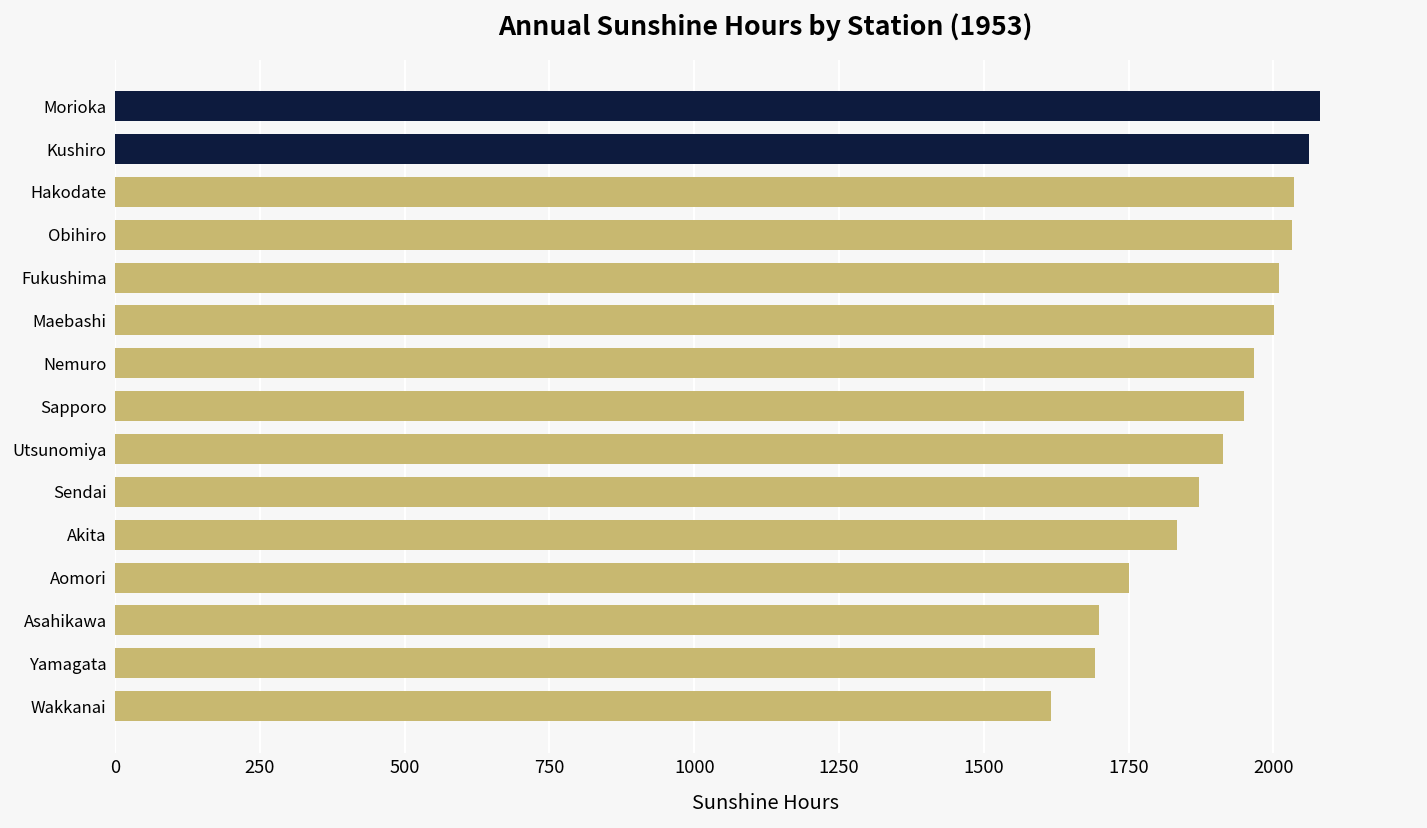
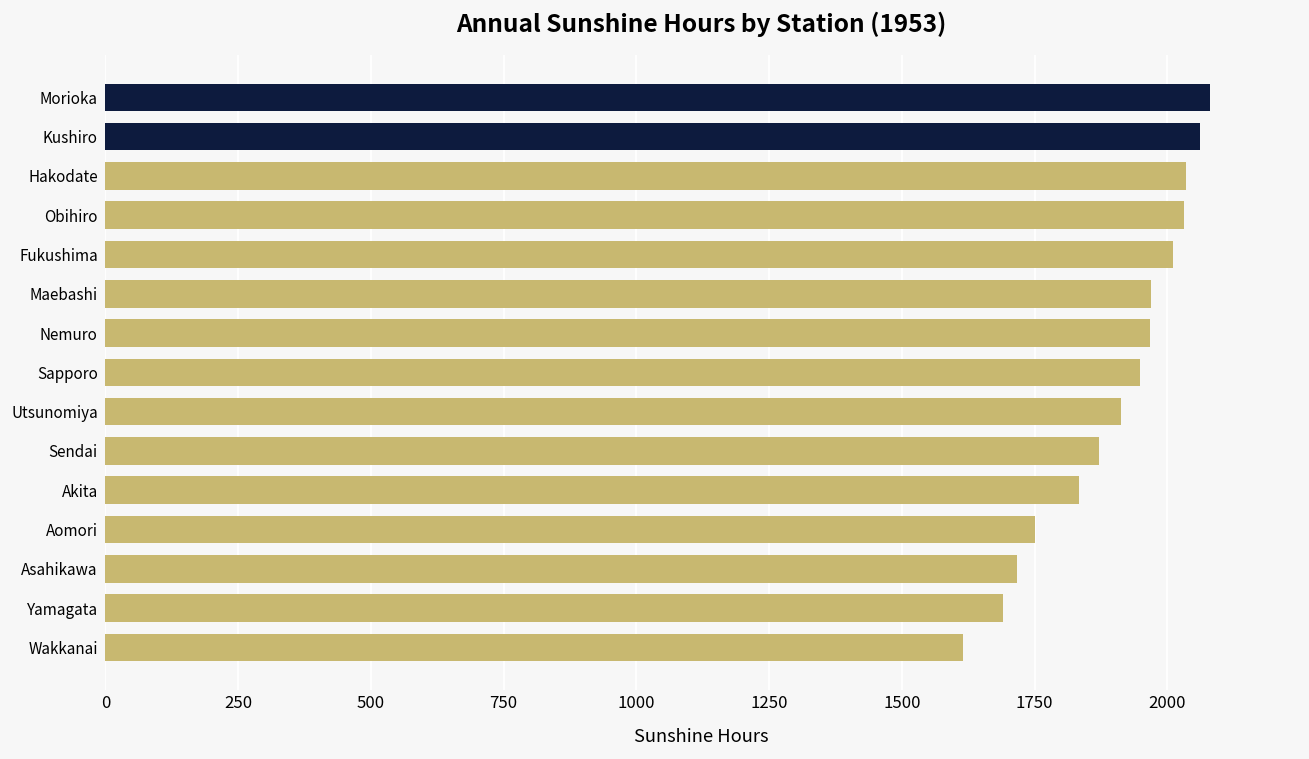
  {
    "Morioka": 2080,
    "Kushiro": 2060,
    "Hakodate": 2030,
    "Obihiro": 2030,
    "Fukushima": 2010,
-   "Maebashi": 2000,
+   "Maebashi": 1970,
    "Nemuro": 1970,
    "Sapporo": 1950,
    "Utsunomiya": 1910,
    "Sendai": 1870,
    "Akita": 1830,
    "Aomori": 1750,
-   "Asahikawa": 1700,
+   "Asahikawa": 1720,
    "Yamagata": 1690,
    "Wakkanai": 1620
  }
